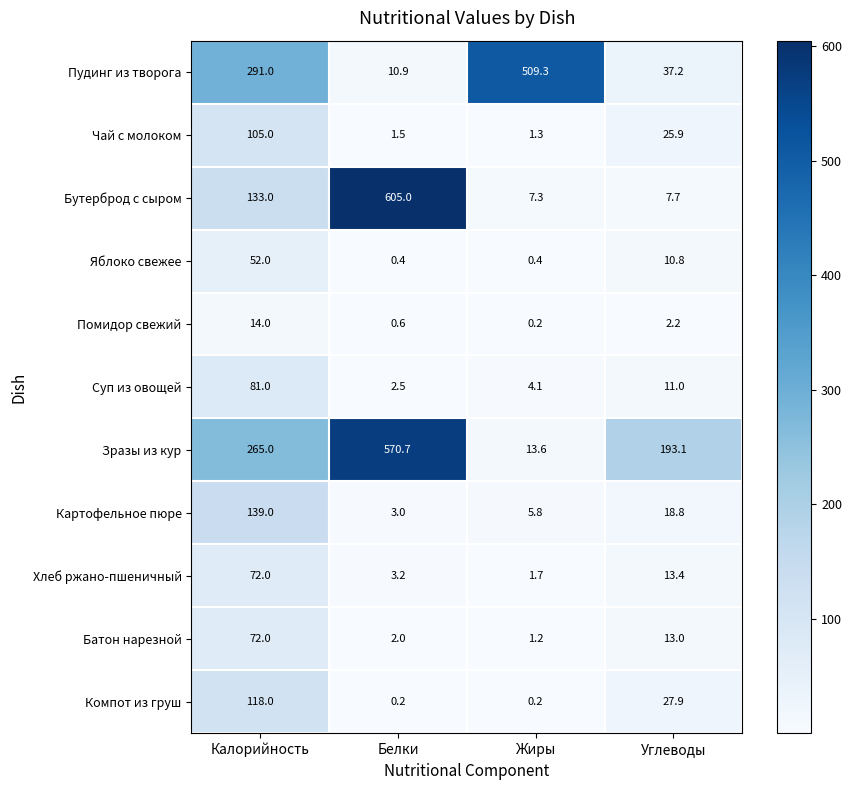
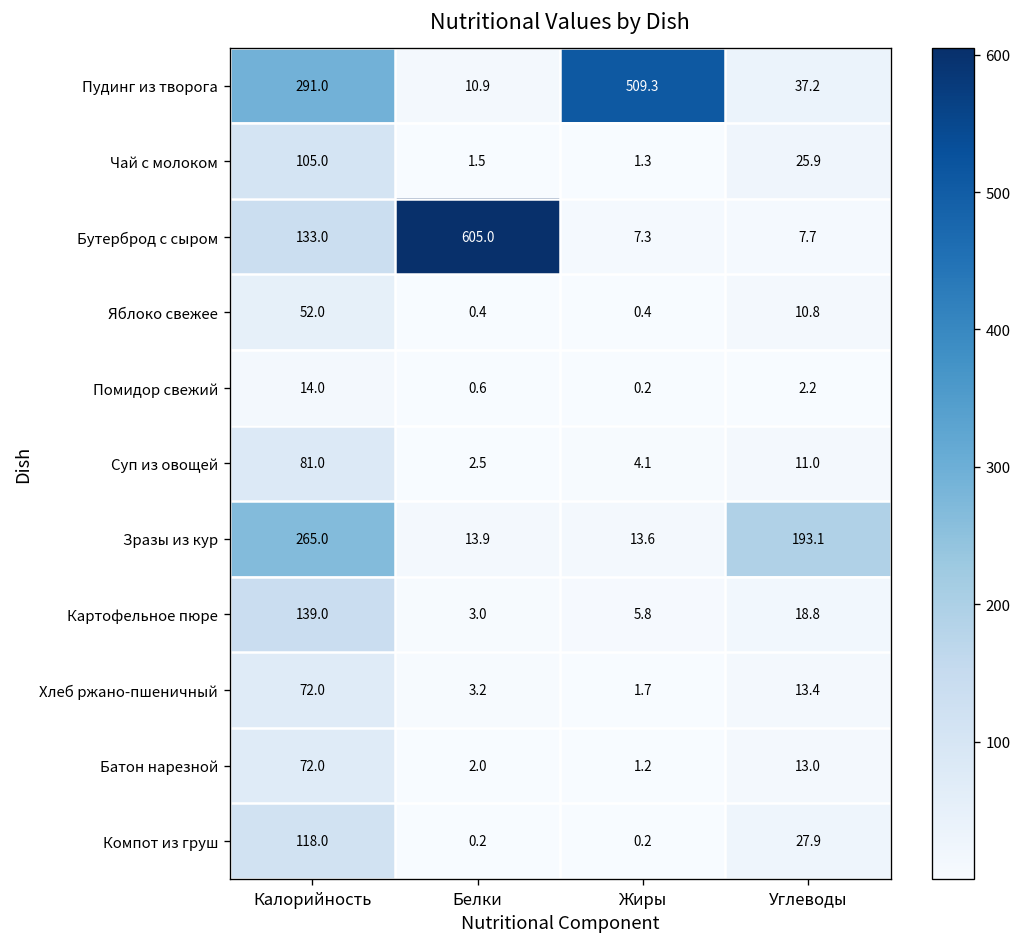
  {
    "Пудинг из творога": {
      "Калорийность": 291.0,
      "Белки": 10.9,
      "Жиры": 509.3,
      "Углеводы": 37.2
    },
    "Чай с молоком": {
      "Калорийность": 105.0,
      "Белки": 1.5,
      "Жиры": 1.3,
      "Углеводы": 25.9
    },
    "Бутерброд с сыром": {
      "Калорийность": 133.0,
      "Белки": 605.0,
      "Жиры": 7.3,
      "Углеводы": 7.7
    },
    "Яблоко свежее": {
      "Калорийность": 52.0,
      "Белки": 0.4,
      "Жиры": 0.4,
      "Углеводы": 10.8
    },
    "Помидор свежий": {
      "Калорийность": 14.0,
      "Белки": 0.6,
      "Жиры": 0.2,
      "Углеводы": 2.2
    },
    "Суп из овощей": {
      "Калорийность": 81.0,
      "Белки": 2.5,
      "Жиры": 4.1,
      "Углеводы": 11.0
    },
    "Зразы из кур": {
      "Калорийность": 265.0,
-     "Белки": 570.7,
+     "Белки": 13.9,
      "Жиры": 13.6,
      "Углеводы": 193.1
    },
    "Картофельное пюре": {
      "Калорийность": 139.0,
      "Белки": 3.0,
      "Жиры": 5.8,
      "Углеводы": 18.8
    },
    "Хлеб ржано-пшеничный": {
      "Калорийность": 72.0,
      "Белки": 3.2,
      "Жиры": 1.7,
      "Углеводы": 13.4
    },
    "Батон нарезной": {
      "Калорийность": 72.0,
      "Белки": 2.0,
      "Жиры": 1.2,
      "Углеводы": 13.0
    },
    "Компот из груш": {
      "Калорийность": 118.0,
      "Белки": 0.2,
      "Жиры": 0.2,
      "Углеводы": 27.9
    }
  }
